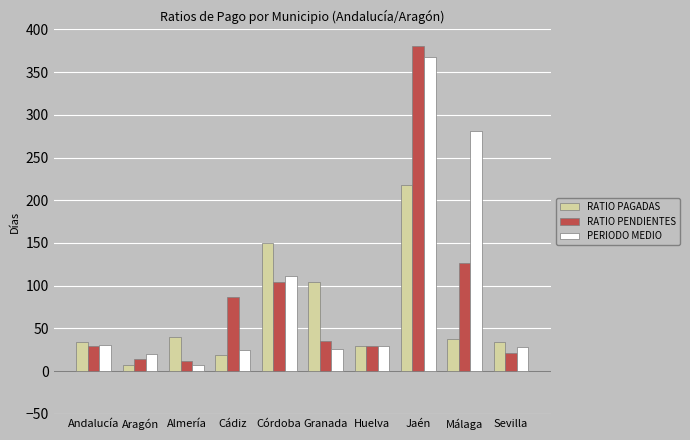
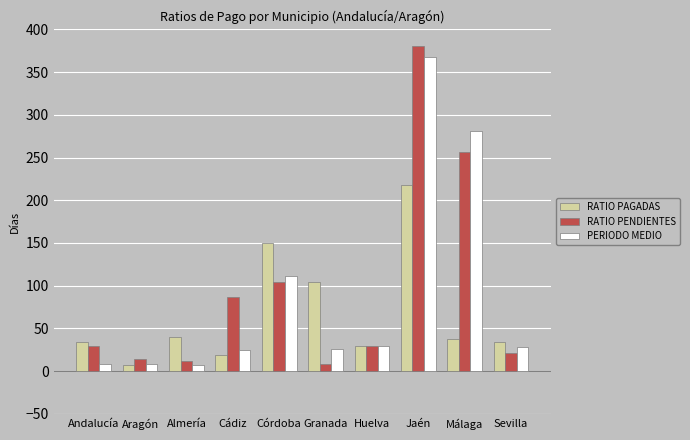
  {
    "RATIO PAGADAS": {
      "Andalucía": 30,
      "Aragón": 10,
      "Almería": 40,
      "Cádiz": 20,
      "Córdoba": 150,
      "Granada": 100,
      "Huelva": 30,
      "Jaén": 220,
      "Málaga": 40,
      "Sevilla": 30
    },
    "RATIO PENDIENTES": {
      "Andalucía": 30,
      "Aragón": 10,
      "Almería": 10,
      "Cádiz": 90,
      "Córdoba": 100,
-     "Granada": 40,
+     "Granada": 10,
      "Huelva": 30,
      "Jaén": 380,
-     "Málaga": 130,
+     "Málaga": 260,
      "Sevilla": 20
    },
    "PERIODO MEDIO": {
-     "Andalucía": 30,
-     "Aragón": 20,
+     "Andalucía": 10,
+     "Aragón": 10,
      "Almería": 10,
      "Cádiz": 30,
      "Córdoba": 110,
      "Granada": 30,
      "Huelva": 30,
      "Jaén": 370,
      "Málaga": 280,
      "Sevilla": 30
    }
  }
